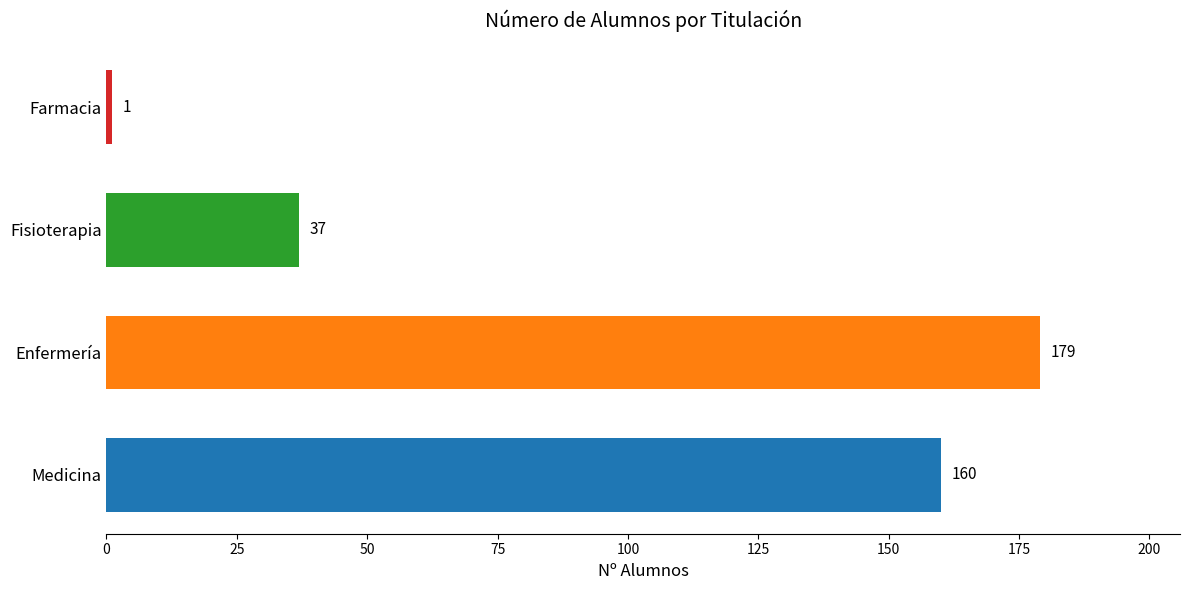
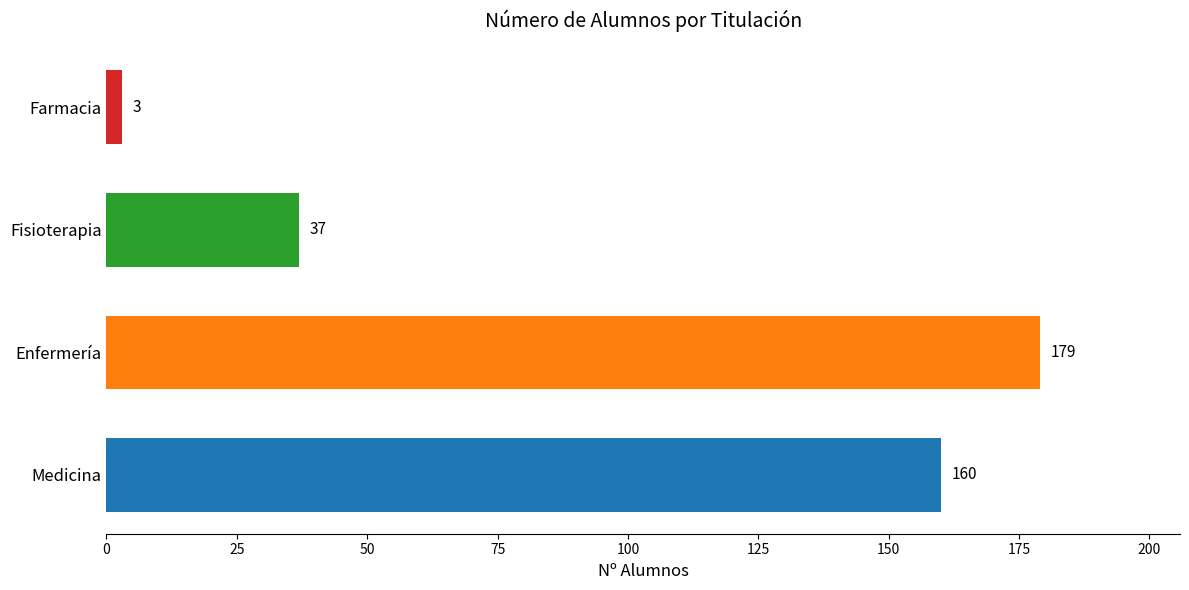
  {
-   "Farmacia": 1,
+   "Farmacia": 3,
    "Fisioterapia": 37,
    "Enfermería": 179,
    "Medicina": 160
  }
